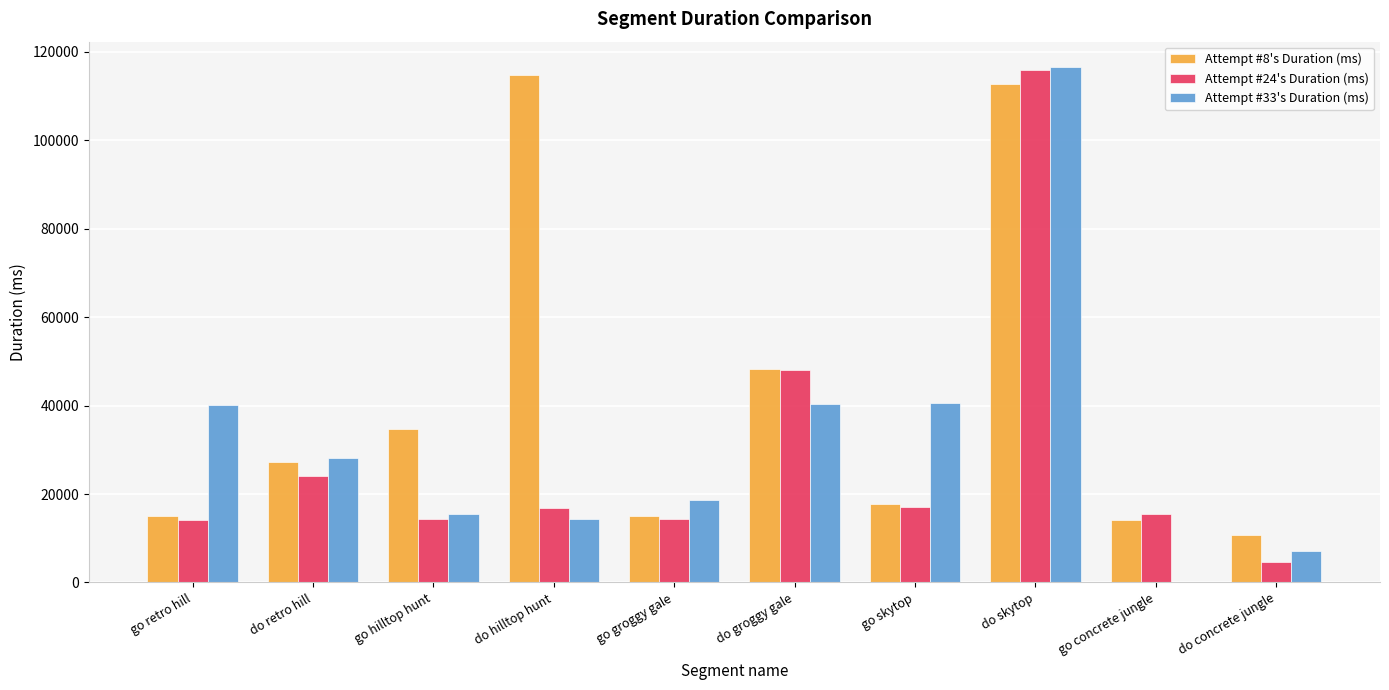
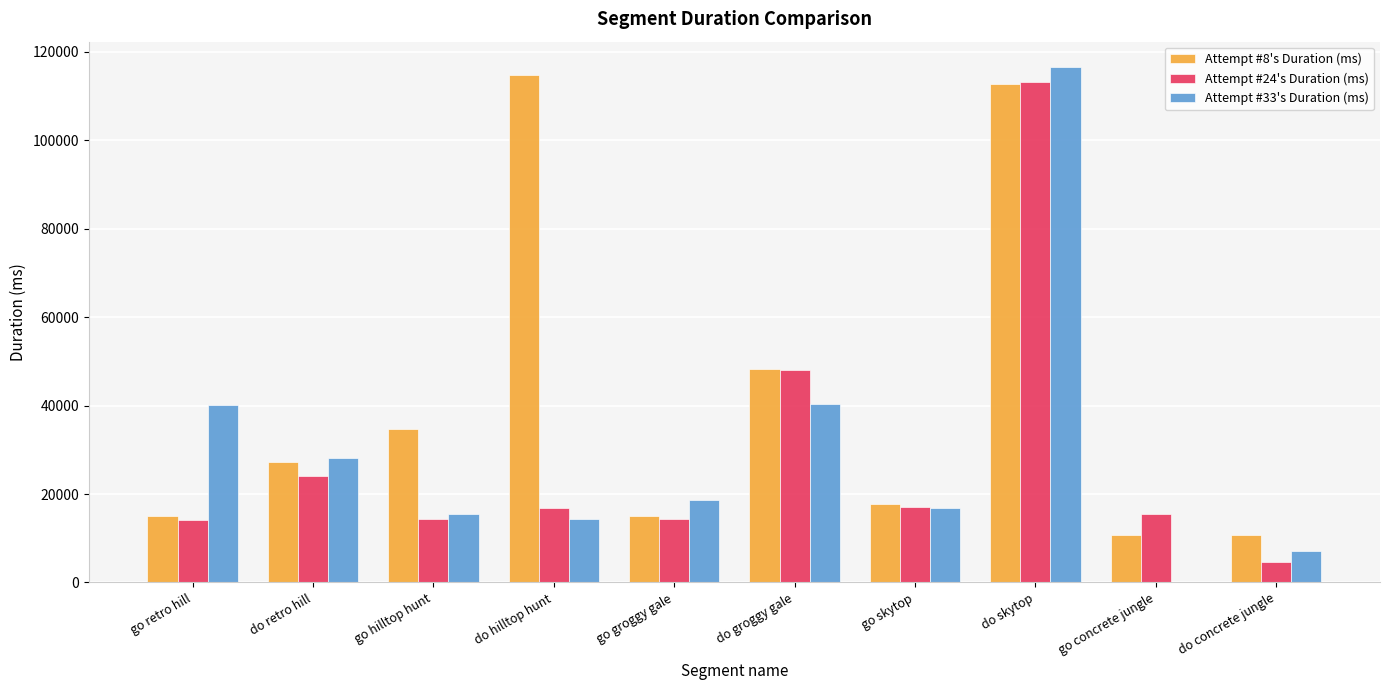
  {
    "Attempt #8's Duration (ms)": {
      "go retro hill": 15000,
      "do retro hill": 27000,
      "go hilltop hunt": 35000,
      "do hilltop hunt": 115000,
      "go groggy gale": 15000,
      "do groggy gale": 48000,
      "go skytop": 18000,
      "do skytop": 113000,
-     "go concrete jungle": 14000,
+     "go concrete jungle": 11000,
      "do concrete jungle": 11000
    },
    "Attempt #24's Duration (ms)": {
      "go retro hill": 14000,
      "do retro hill": 24000,
      "go hilltop hunt": 14000,
      "do hilltop hunt": 17000,
      "go groggy gale": 14000,
      "do groggy gale": 48000,
      "go skytop": 17000,
-     "do skytop": 116000,
+     "do skytop": 113000,
      "go concrete jungle": 16000,
      "do concrete jungle": 5000
    },
    "Attempt #33's Duration (ms)": {
      "go retro hill": 40000,
      "do retro hill": 28000,
      "go hilltop hunt": 15000,
      "do hilltop hunt": 14000,
      "go groggy gale": 19000,
      "do groggy gale": 40000,
-     "go skytop": 41000,
+     "go skytop": 17000,
      "do skytop": 116000,
      "go concrete jungle": 0,
      "do concrete jungle": 7000
    }
  }
